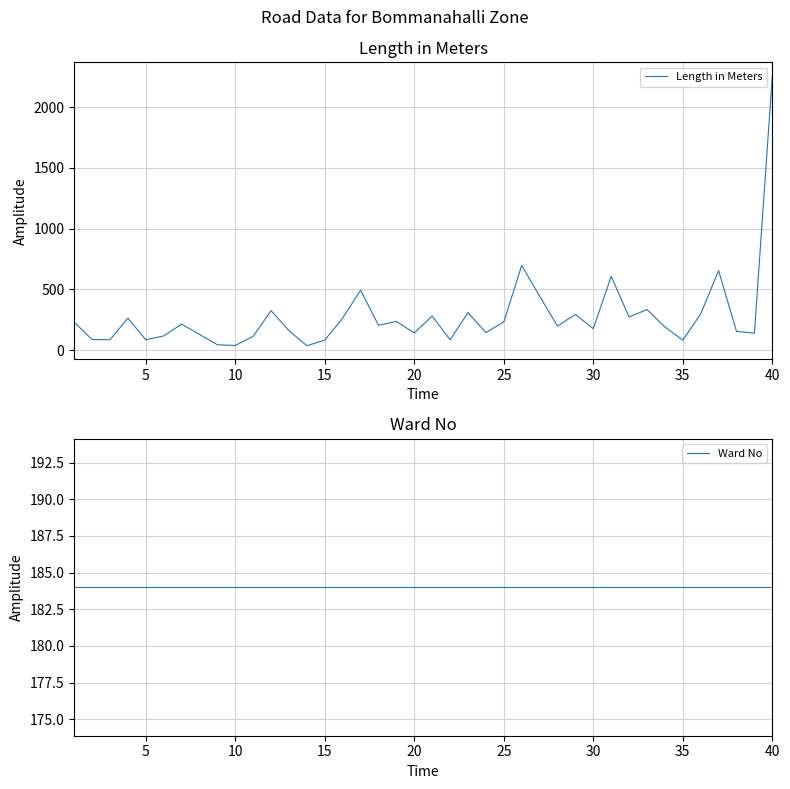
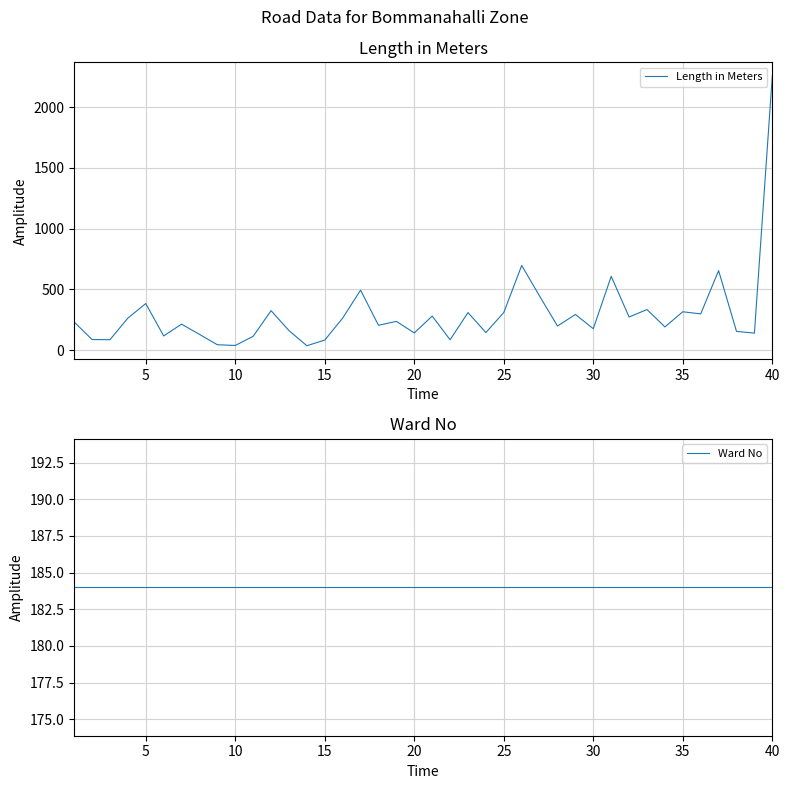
  {
    "Length in Meters": {
-     "5": 90,
+     "5": 380,
      "10": 40,
      "15": 80,
      "20": 140,
-     "25": 230,
+     "25": 310,
      "30": 180,
-     "35": 80,
+     "35": 320,
      "40": 2260
    },
    "Ward No": {
      "5": 184.0,
      "10": 184.0,
      "15": 184.0,
      "20": 184.0,
      "25": 184.0,
      "30": 184.0,
      "35": 184.0,
      "40": 184.0
    }
  }
